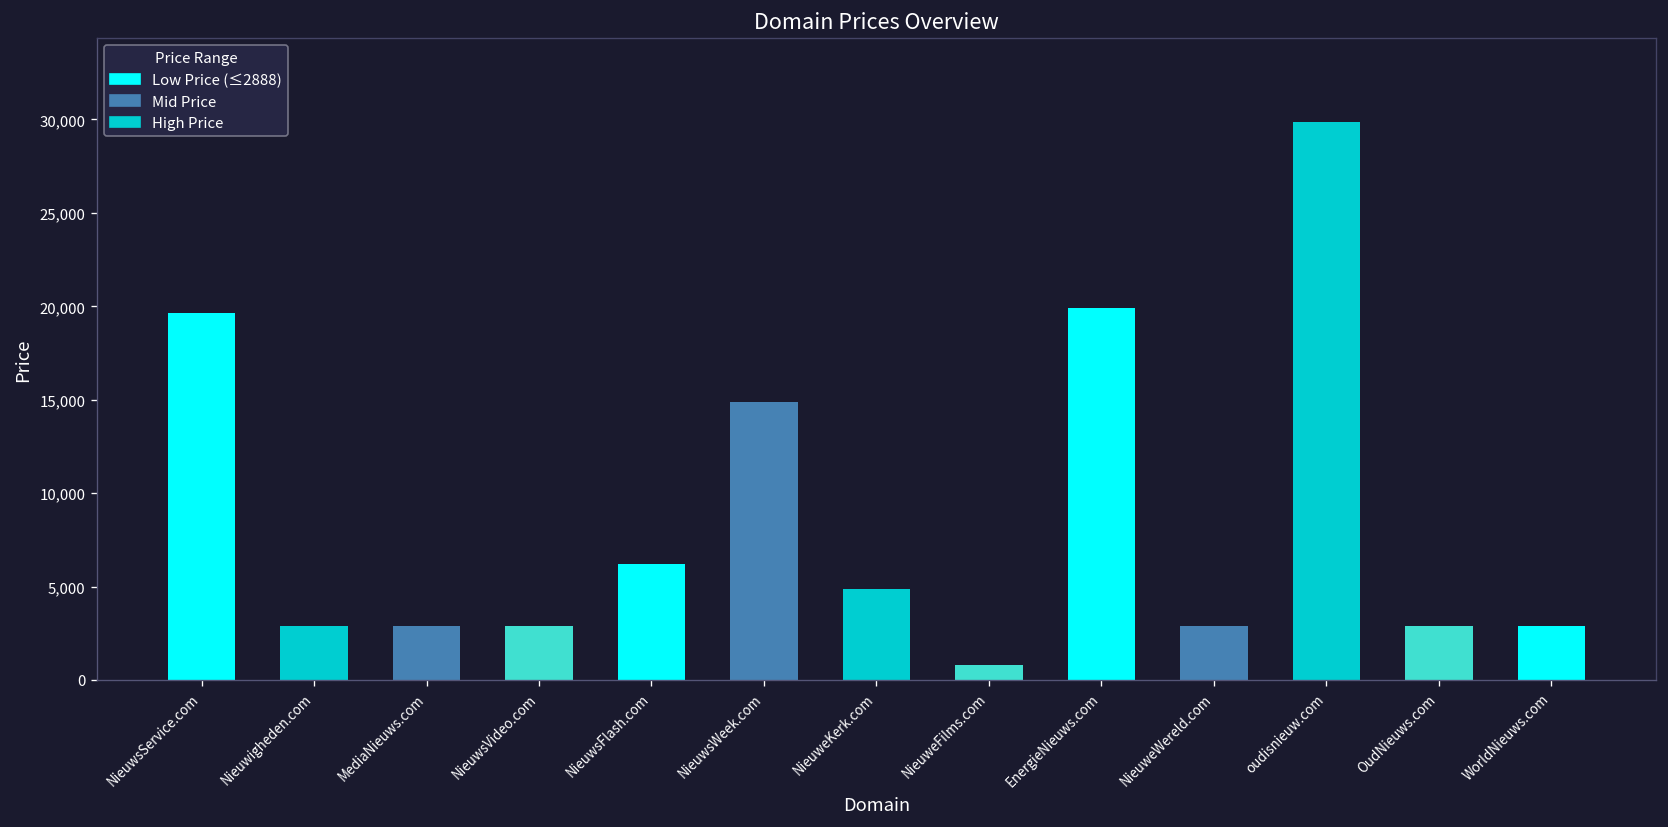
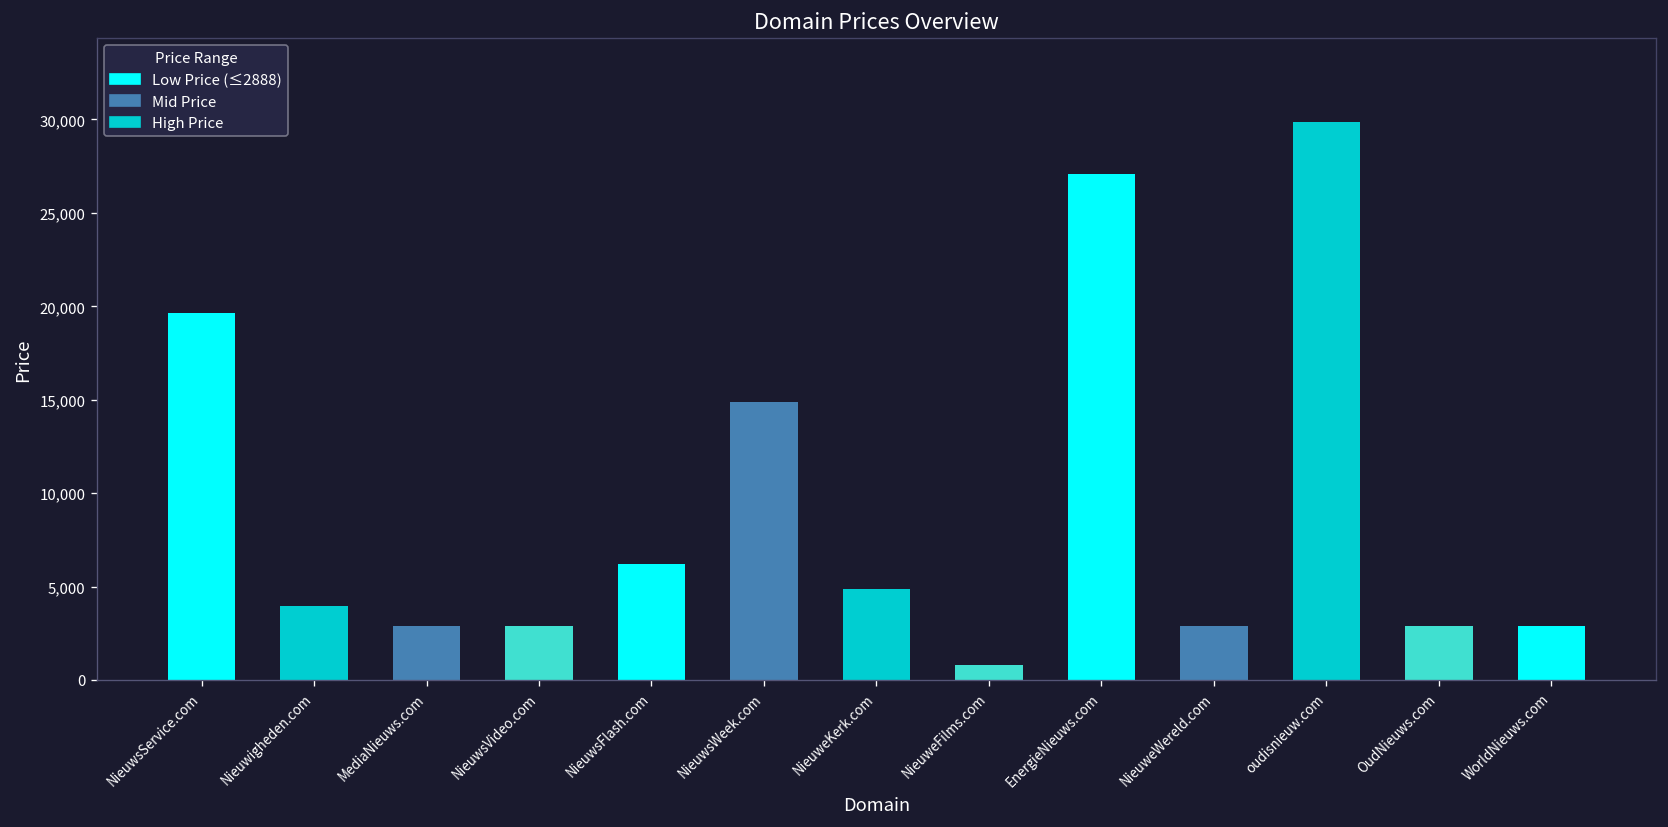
  {
    "NieuwsService.com": "19,600",
-   "Nieuwigheden.com": "2,900",
+   "Nieuwigheden.com": "4,000",
    "MediaNieuws.com": "2,900",
    "NieuwsVideo.com": "2,900",
    "NieuwsFlash.com": "6,200",
    "NieuwsWeek.com": "14,900",
    "NieuweKerk.com": "4,900",
    "NieuweFilms.com": "800",
-   "EnergieNieuws.com": "19,900",
+   "EnergieNieuws.com": "27,100",
    "NieuweWereld.com": "2,900",
    "oudisnieuw.com": "29,900",
    "OudNieuws.com": "2,900",
    "WorldNieuws.com": "2,900"
  }
